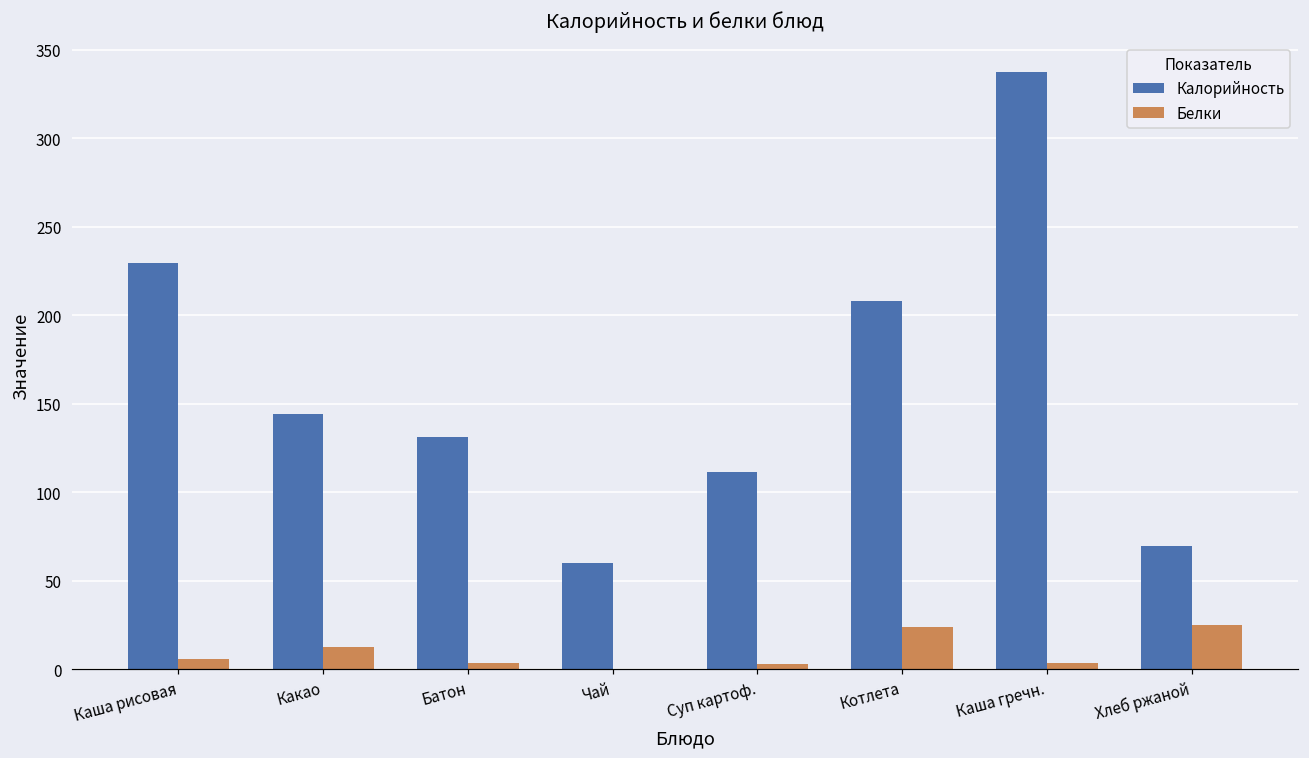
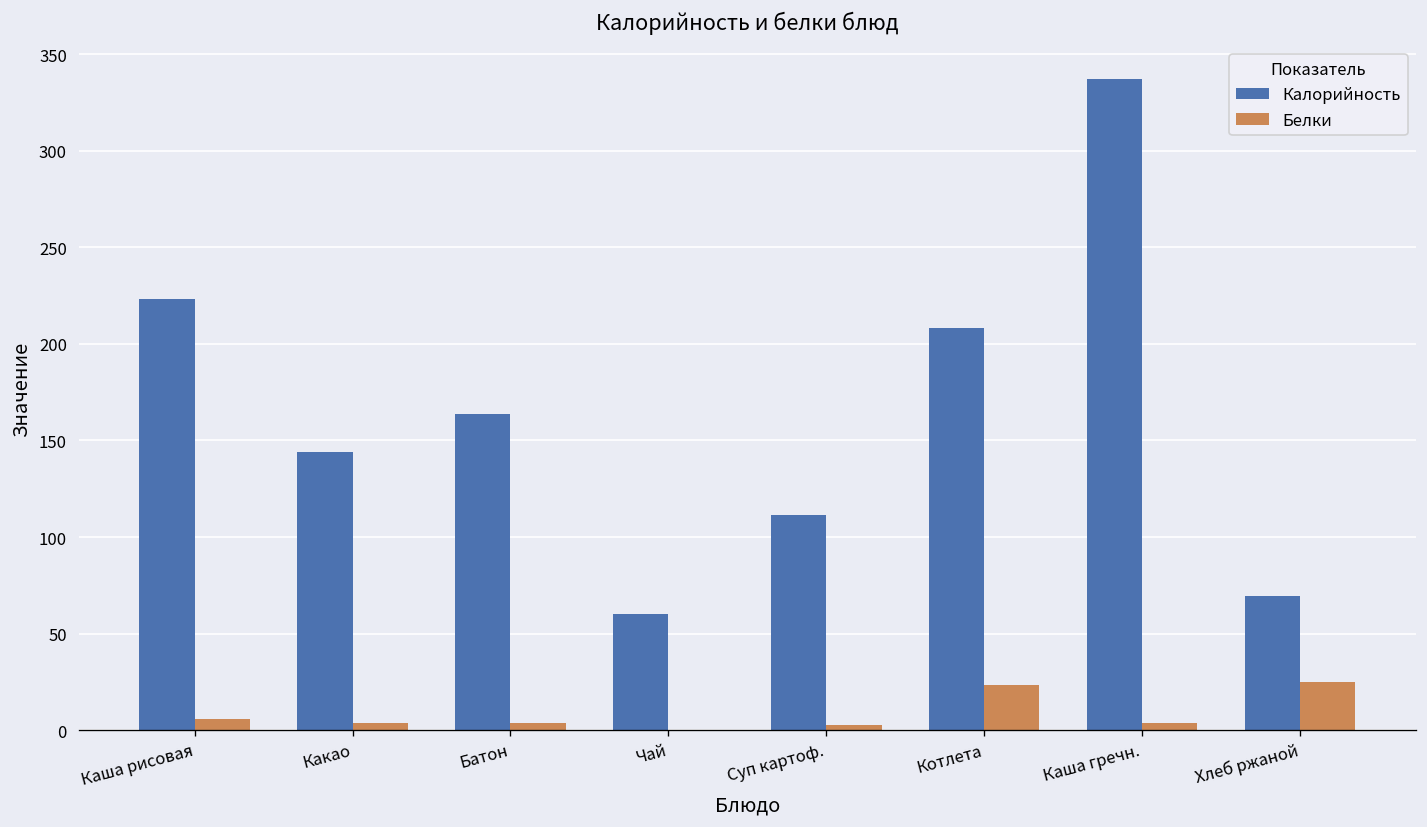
  {
    "Калорийность": {
-     "Каша рисовая": 229,
+     "Каша рисовая": 223,
      "Какао": 144,
-     "Батон": 131,
+     "Батон": 164,
      "Чай": 60,
      "Суп картоф.": 111,
      "Котлета": 208,
      "Каша гречн.": 337,
      "Хлеб ржаной": 70
    },
    "Белки": {
      "Каша рисовая": 6,
-     "Какао": 13,
+     "Какао": 4,
      "Батон": 4,
      "Суп картоф.": 3,
      "Котлета": 24,
      "Каша гречн.": 4,
      "Хлеб ржаной": 25
    }
  }
